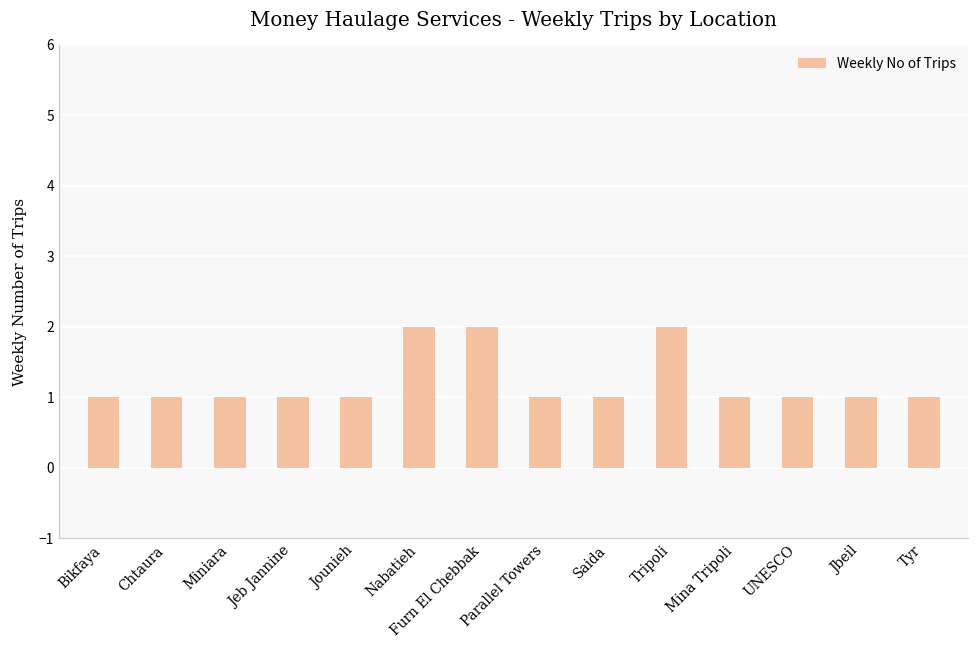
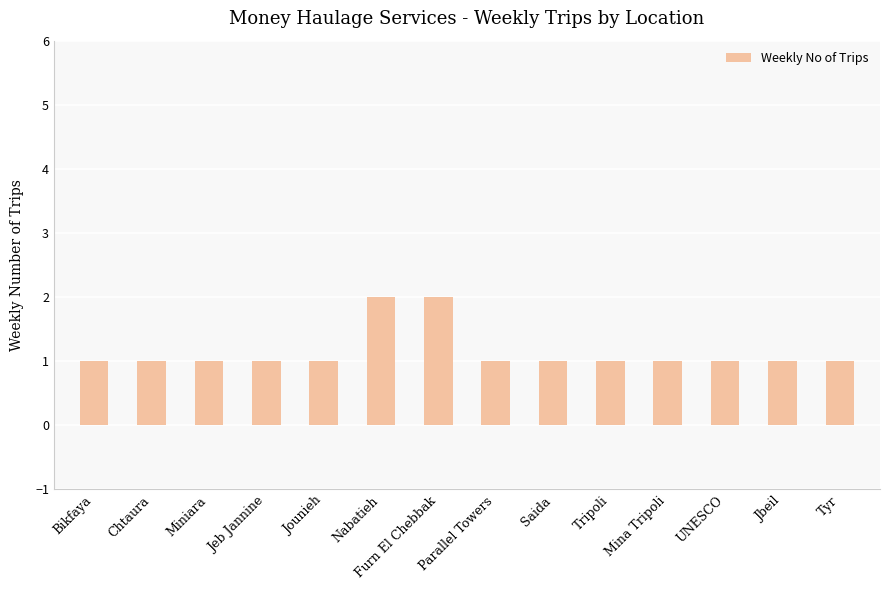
  {
    "Bikfaya": 1,
    "Chtaura": 1,
    "Miniara": 1,
    "Jeb Jannine": 1,
    "Jounieh": 1,
    "Nabatieh": 2,
    "Furn El Chebbak": 2,
    "Parallel Towers": 1,
    "Saida": 1,
-   "Tripoli": 2,
+   "Tripoli": 1,
    "Mina Tripoli": 1,
    "UNESCO": 1,
    "Jbeil": 1,
    "Tyr": 1
  }
